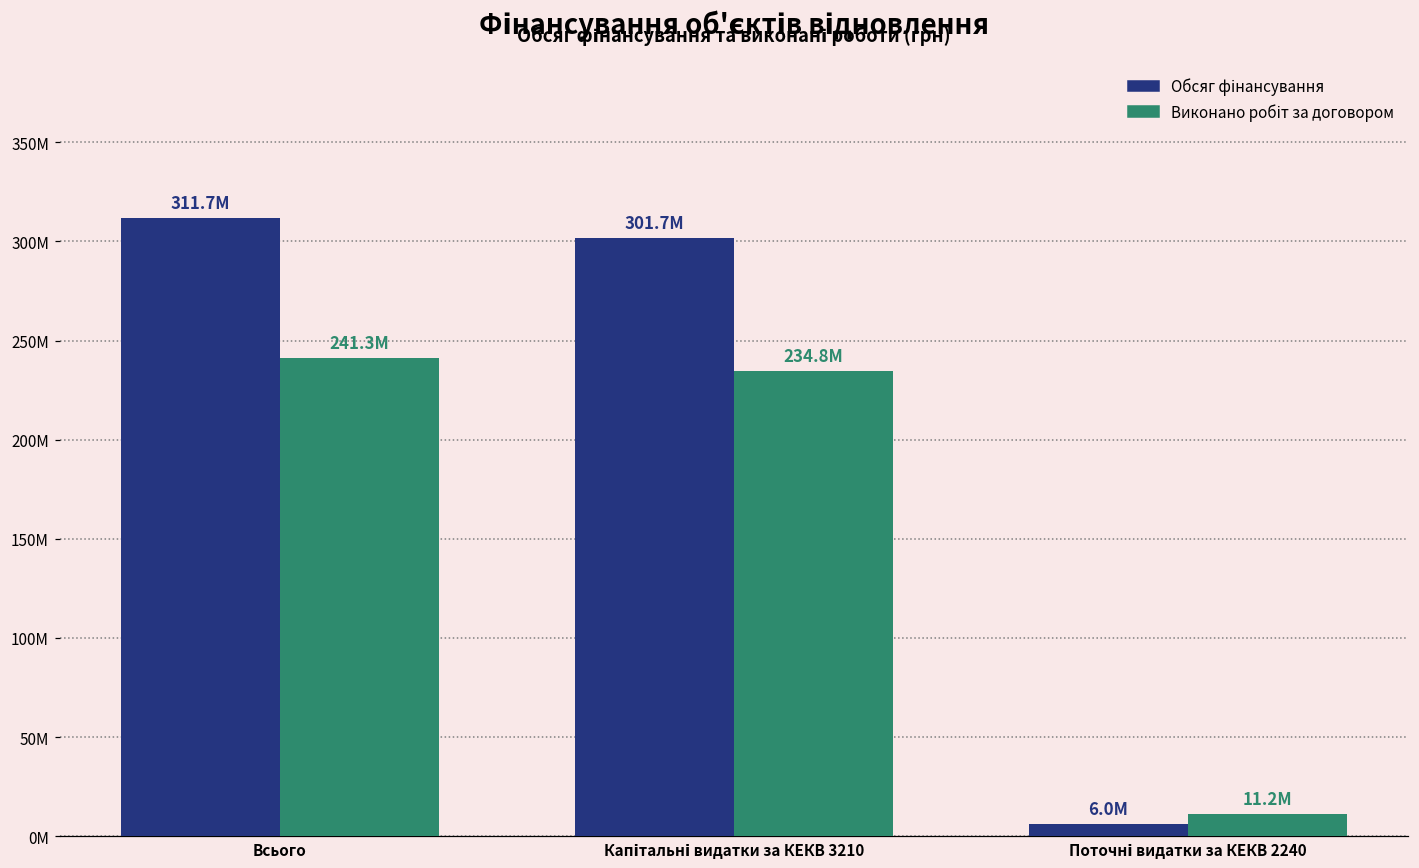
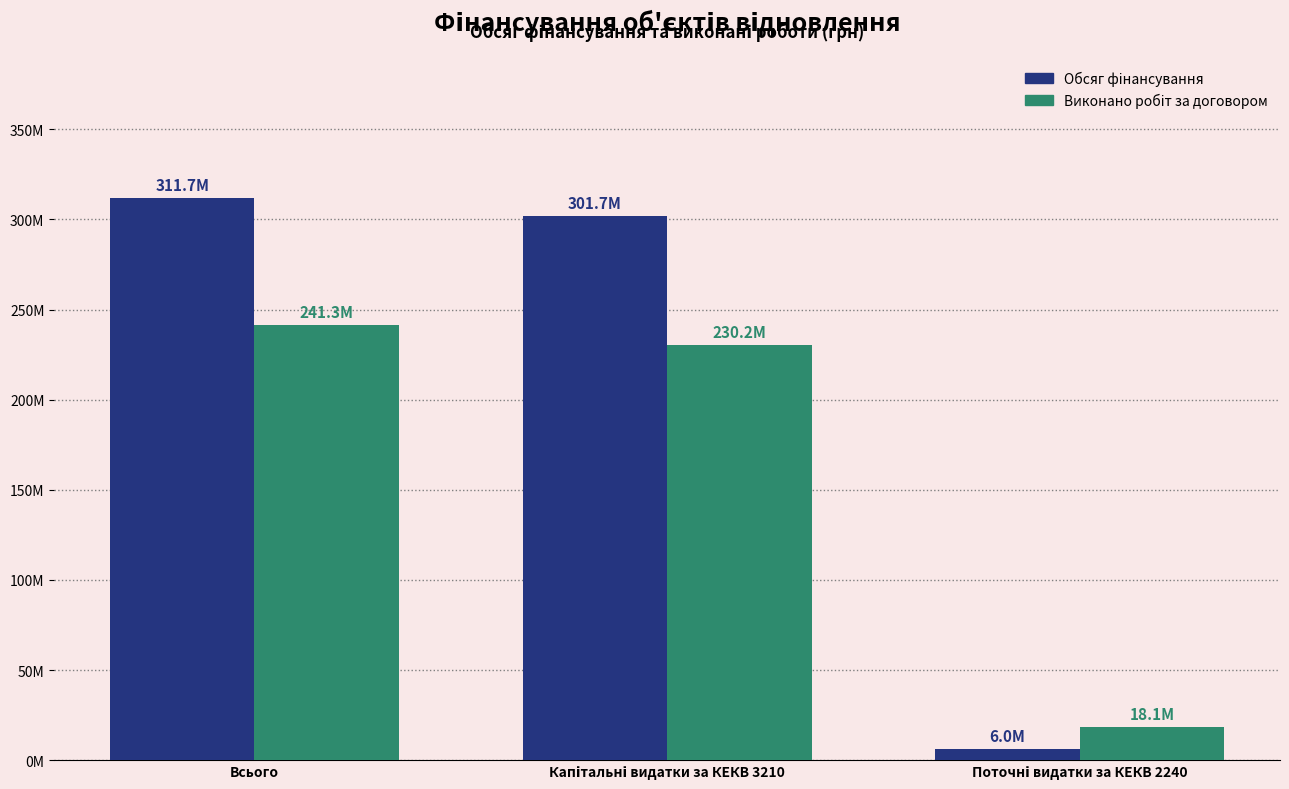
  {
    "Обсяг фінансування": {
      "Всього": "311.7M",
      "Капітальні видатки за КЕКВ 3210": "301.7M",
      "Поточні видатки за КЕКВ 2240": "6.0M"
    },
    "Виконано робіт за договором": {
      "Всього": "241.3M",
-     "Капітальні видатки за КЕКВ 3210": "234.8M",
-     "Поточні видатки за КЕКВ 2240": "11.2M"
+     "Капітальні видатки за КЕКВ 3210": "230.2M",
+     "Поточні видатки за КЕКВ 2240": "18.1M"
    }
  }
